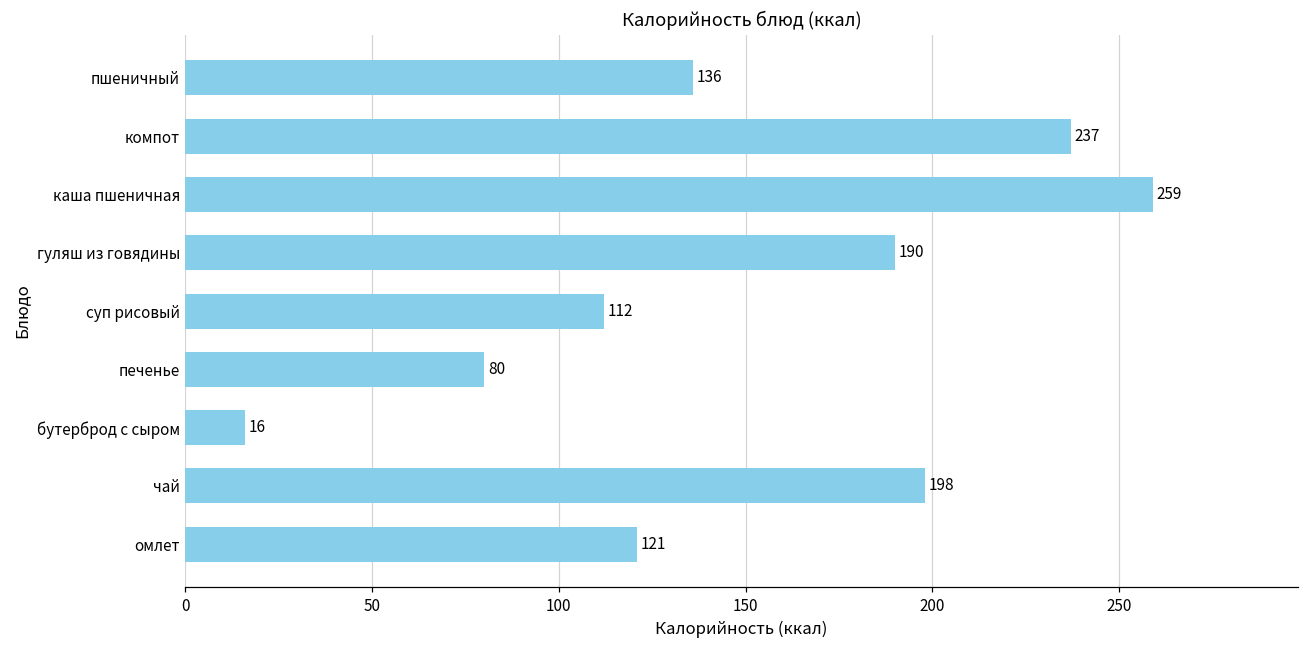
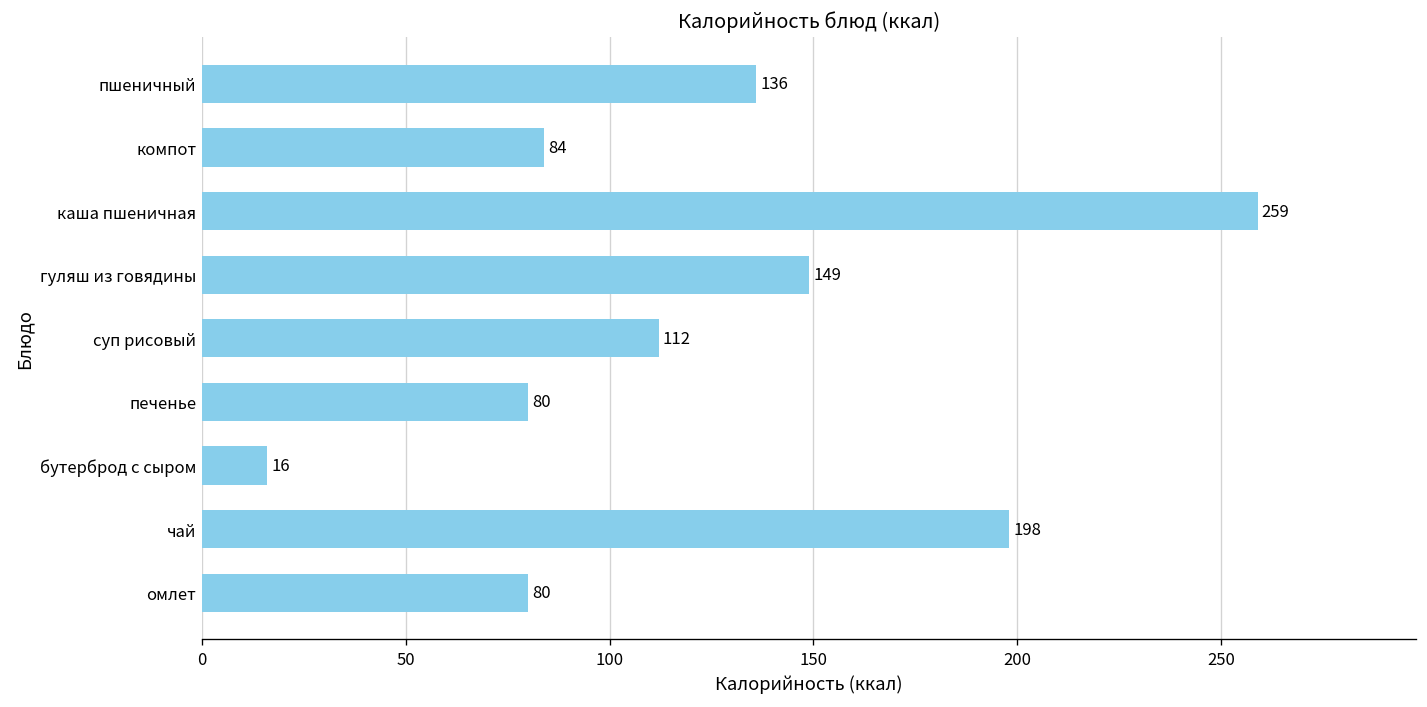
  {
    "пшеничный": 136,
-   "компот": 237,
+   "компот": 84,
    "каша пшеничная": 259,
-   "гуляш из говядины": 190,
+   "гуляш из говядины": 149,
    "суп рисовый": 112,
    "печенье": 80,
    "бутерброд с сыром": 16,
    "чай": 198,
-   "омлет": 121
+   "омлет": 80
  }
